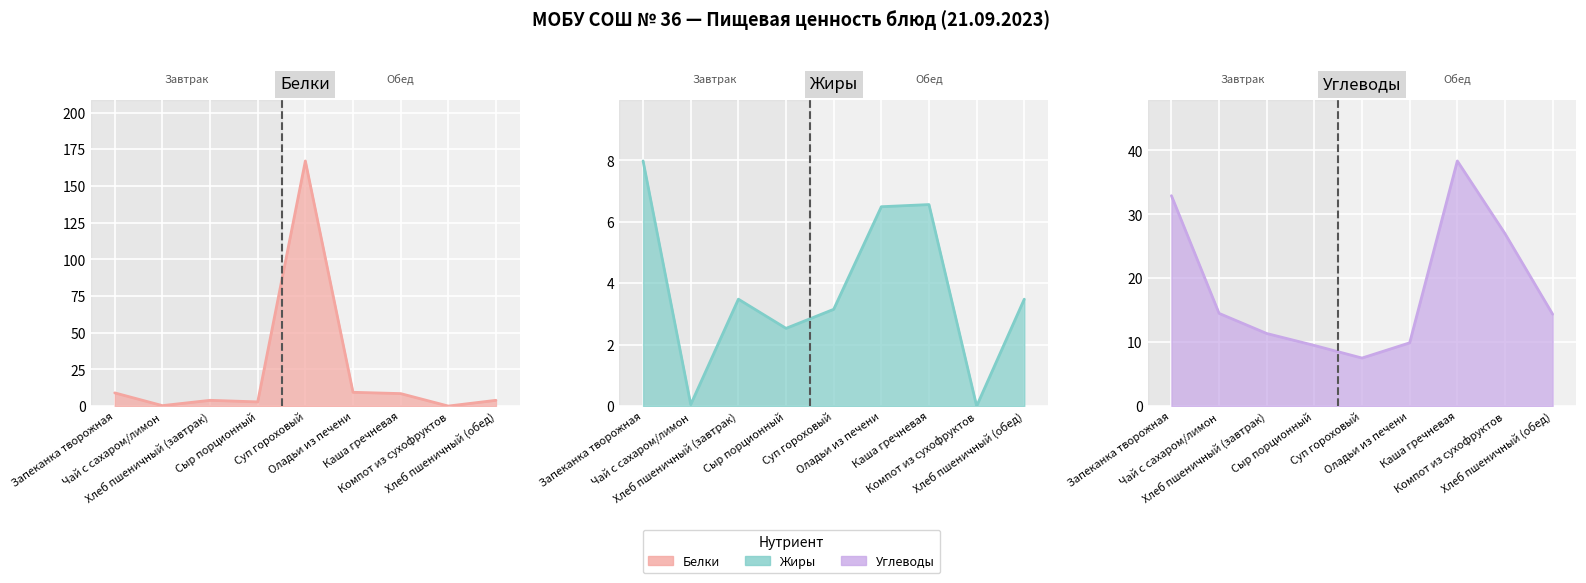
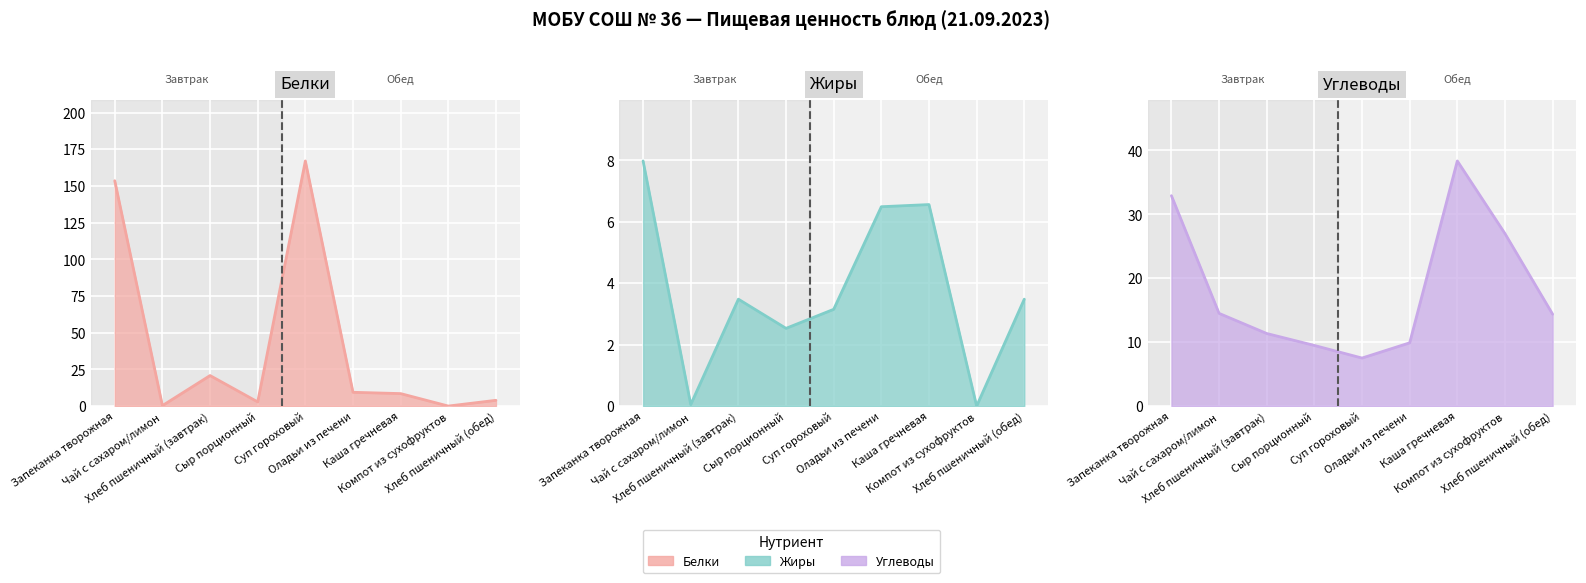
  {
    "Белки": {
-     "Запеканка творожная": 9,
+     "Запеканка творожная": 154,
      "Чай с сахаром/лимон": 0,
-     "Хлеб пшеничный (завтрак)": 4,
+     "Хлеб пшеничный (завтрак)": 21,
      "Сыр порционный": 3,
      "Суп гороховый": 167,
      "Оладьи из печени": 9,
      "Каша гречневая": 8,
      "Компот из сухофруктов": 0,
      "Хлеб пшеничный (обед)": 4
    },
    "Жиры": {
      "Запеканка творожная": 8.0,
      "Чай с сахаром/лимон": 0.1,
      "Хлеб пшеничный (завтрак)": 3.5,
      "Сыр порционный": 2.5,
      "Суп гороховый": 3.2,
      "Оладьи из печени": 6.5,
      "Каша гречневая": 6.6,
      "Компот из сухофруктов": 0.0,
      "Хлеб пшеничный (обед)": 3.5
    },
    "Углеводы": {
      "Запеканка творожная": 33,
      "Чай с сахаром/лимон": 15,
      "Хлеб пшеничный (завтрак)": 11,
      "Сыр порционный": 9,
      "Суп гороховый": 8,
      "Оладьи из печени": 10,
      "Каша гречневая": 38,
      "Компот из сухофруктов": 27,
      "Хлеб пшеничный (обед)": 14
    }
  }
